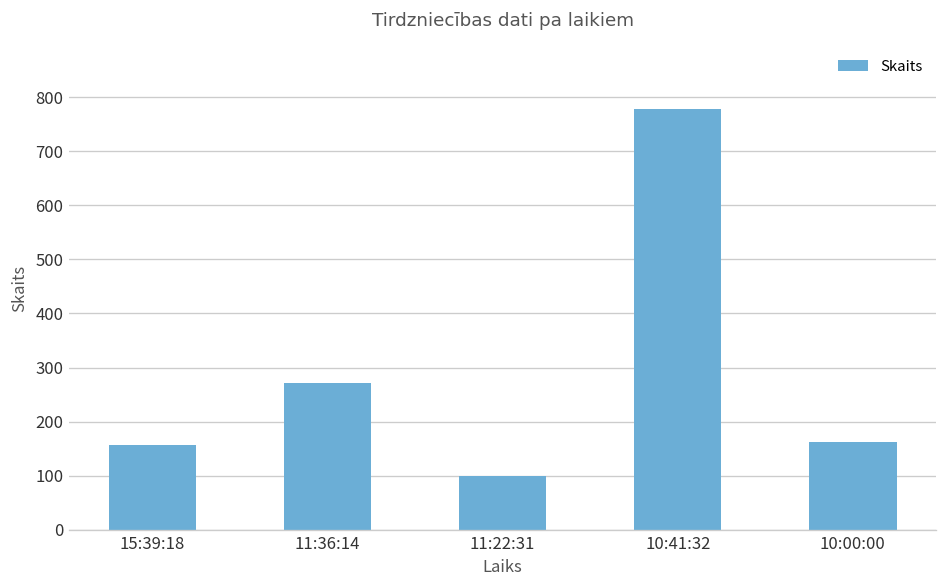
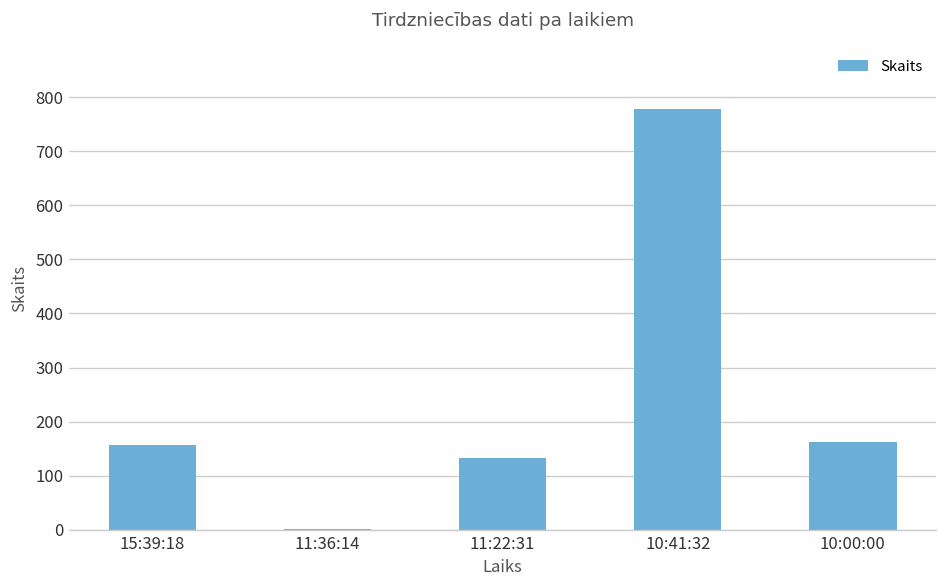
  {
    "15:39:18": 160,
-   "11:36:14": 270,
-   "11:22:31": 100,
+   "11:36:14": 0,
+   "11:22:31": 130,
    "10:41:32": 780,
    "10:00:00": 160
  }
